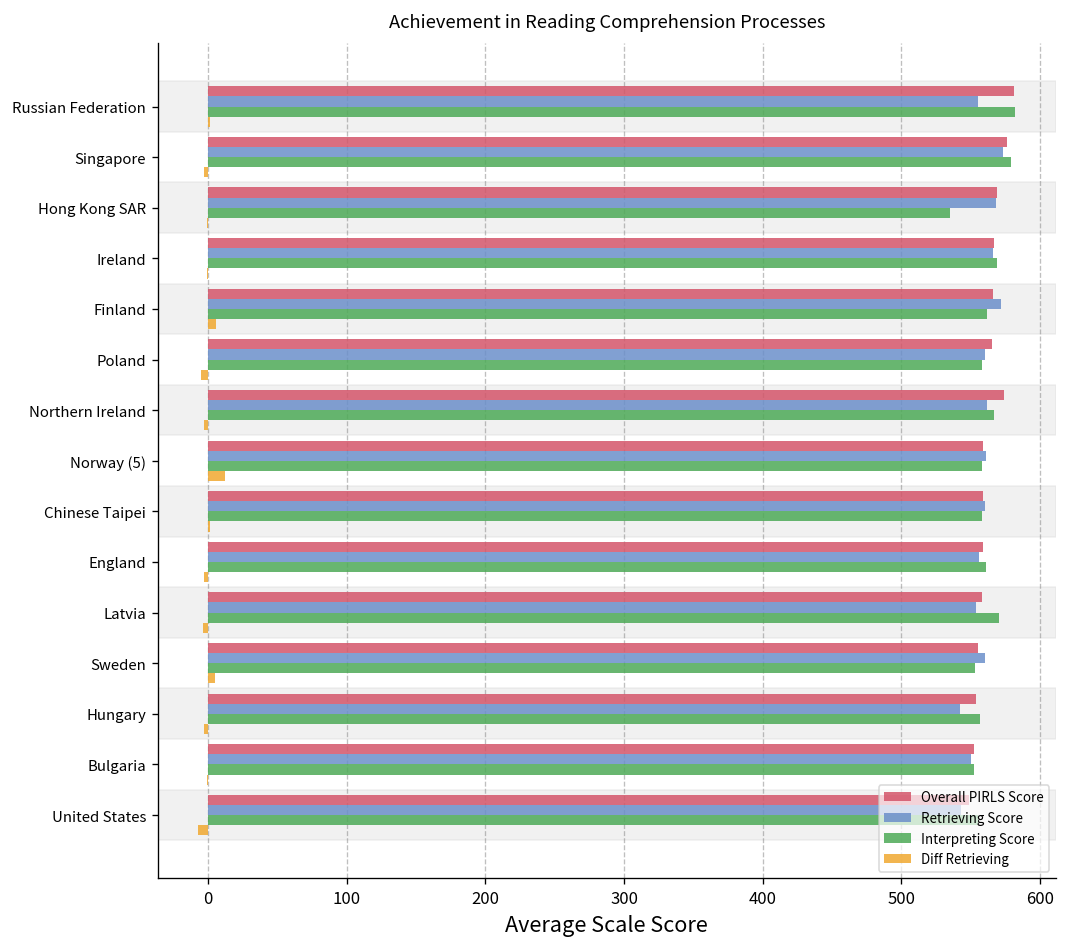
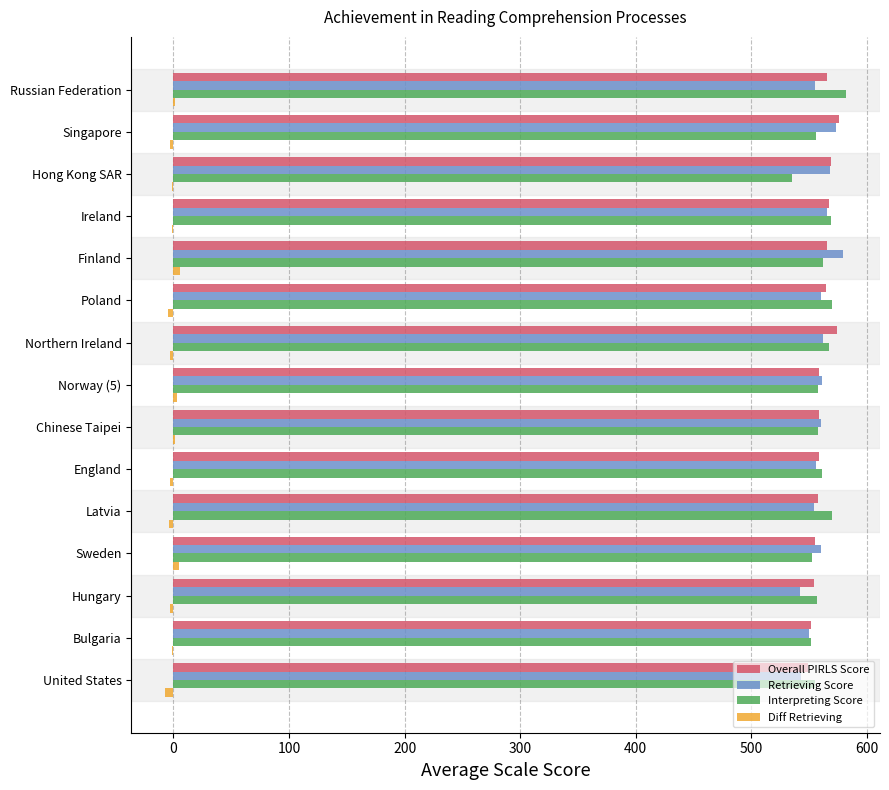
  {
    "Overall PIRLS Score": {
-     "Russian Federation": 581,
+     "Russian Federation": 566,
      "Singapore": 576,
      "Hong Kong SAR": 569,
      "Ireland": 567,
      "Finland": 566,
      "Poland": 565,
      "Northern Ireland": 574,
      "Norway (5)": 559,
      "Chinese Taipei": 559,
      "England": 559,
      "Latvia": 558,
      "Sweden": 555,
      "Hungary": 554,
      "Bulgaria": 552
    },
    "Retrieving Score": {
      "Russian Federation": 555,
      "Singapore": 573,
      "Hong Kong SAR": 568,
      "Ireland": 566,
-     "Finland": 572,
+     "Finland": 579,
      "Poland": 560,
      "Northern Ireland": 562,
      "Norway (5)": 561,
      "Chinese Taipei": 560,
      "England": 556,
      "Latvia": 554,
      "Sweden": 560,
      "Hungary": 542,
      "Bulgaria": 550
    },
    "Interpreting Score": {
      "Russian Federation": 582,
-     "Singapore": 579,
+     "Singapore": 556,
      "Hong Kong SAR": 535,
      "Ireland": 569,
      "Finland": 562,
-     "Poland": 558,
+     "Poland": 570,
      "Northern Ireland": 567,
      "Norway (5)": 558,
      "Chinese Taipei": 558,
      "England": 561,
      "Latvia": 570,
      "Sweden": 553,
      "Hungary": 557,
      "Bulgaria": 552
    },
    "Diff Retrieving": {
      "Singapore": -3,
      "Finland": 6,
      "Poland": -5,
      "Northern Ireland": -3,
-     "Norway (5)": 12,
+     "Norway (5)": 3,
      "England": -3,
      "Latvia": -4,
      "Sweden": 5,
      "Hungary": -3,
      "United States": -7
    }
  }
